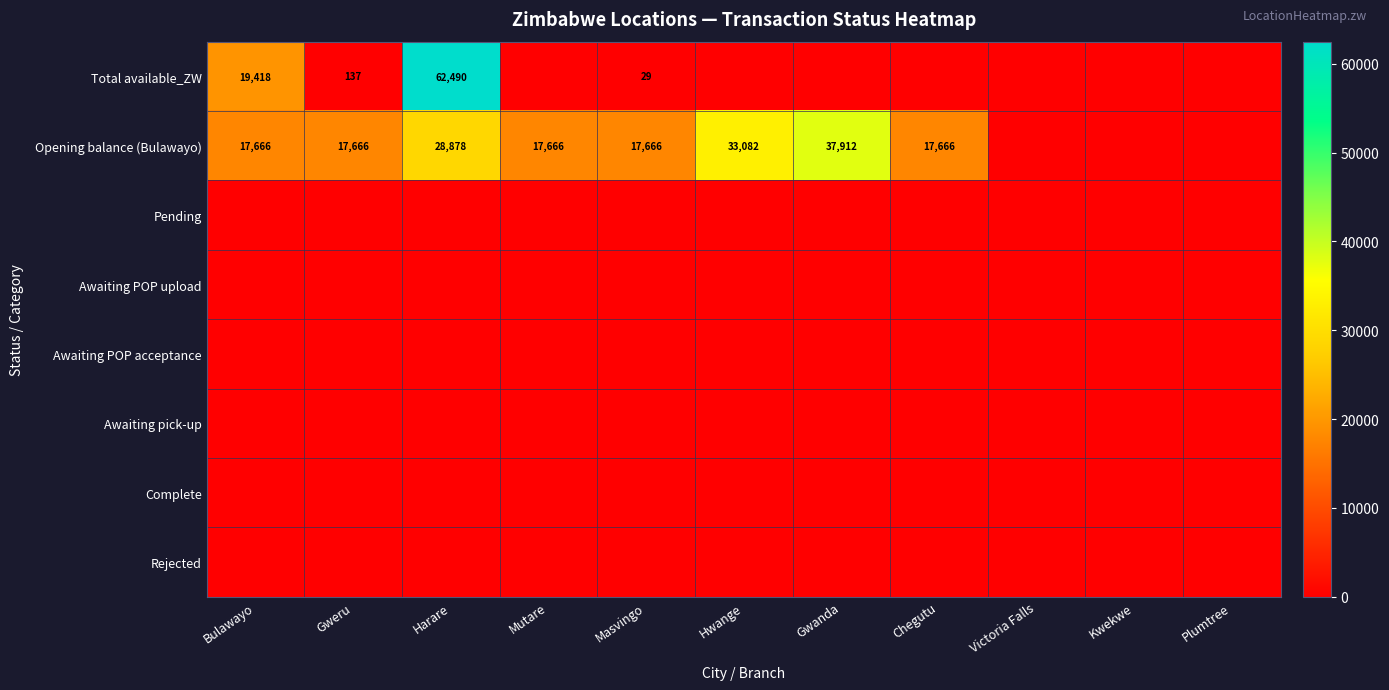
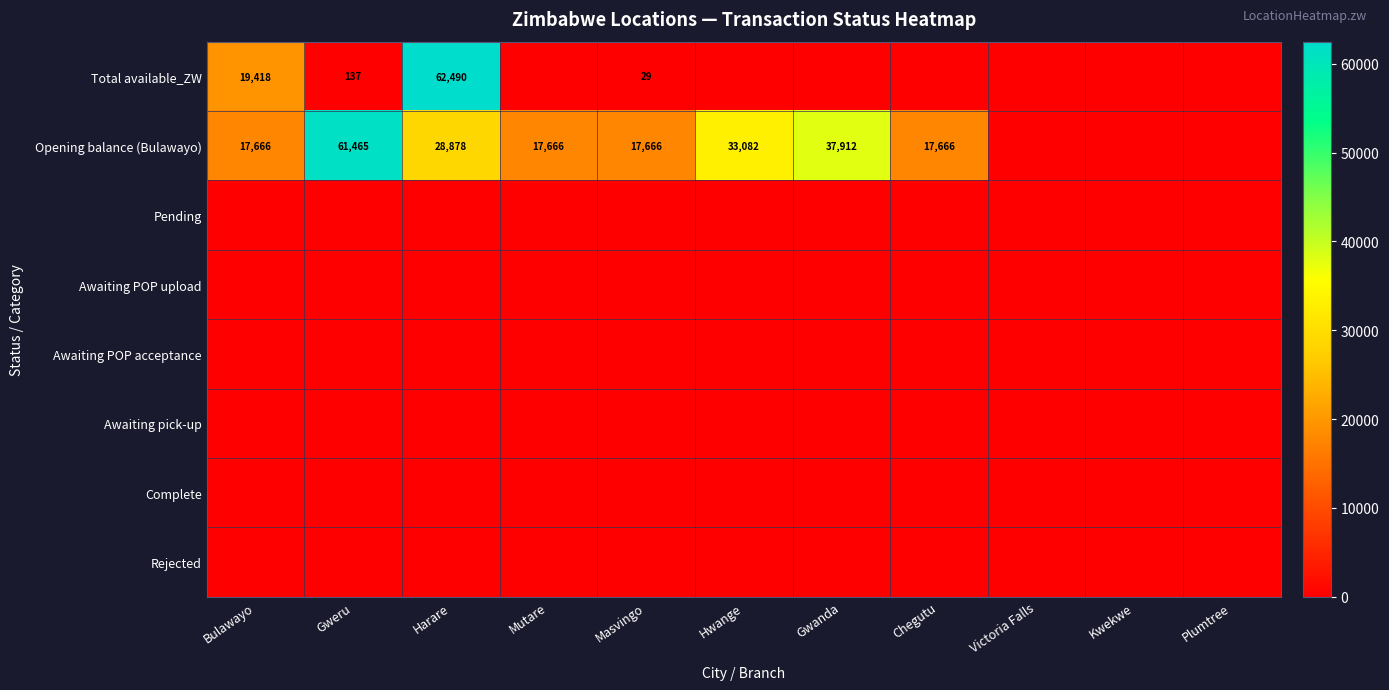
  {
    "Total available_ZW": {
      "Bulawayo": "19,418",
      "Gweru": "137",
      "Harare": "62,490",
      "Masvingo": "29"
    },
    "Opening balance (Bulawayo)": {
      "Bulawayo": "17,666",
-     "Gweru": "17,666",
+     "Gweru": "61,465",
      "Harare": "28,878",
      "Mutare": "17,666",
      "Masvingo": "17,666",
      "Hwange": "33,082",
      "Gwanda": "37,912",
      "Chegutu": "17,666"
    }
  }
